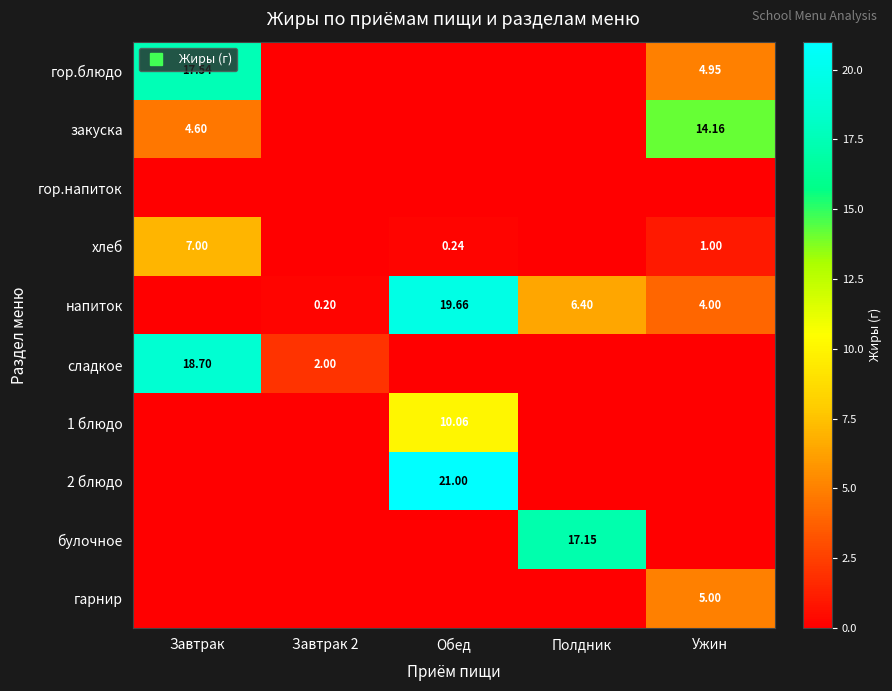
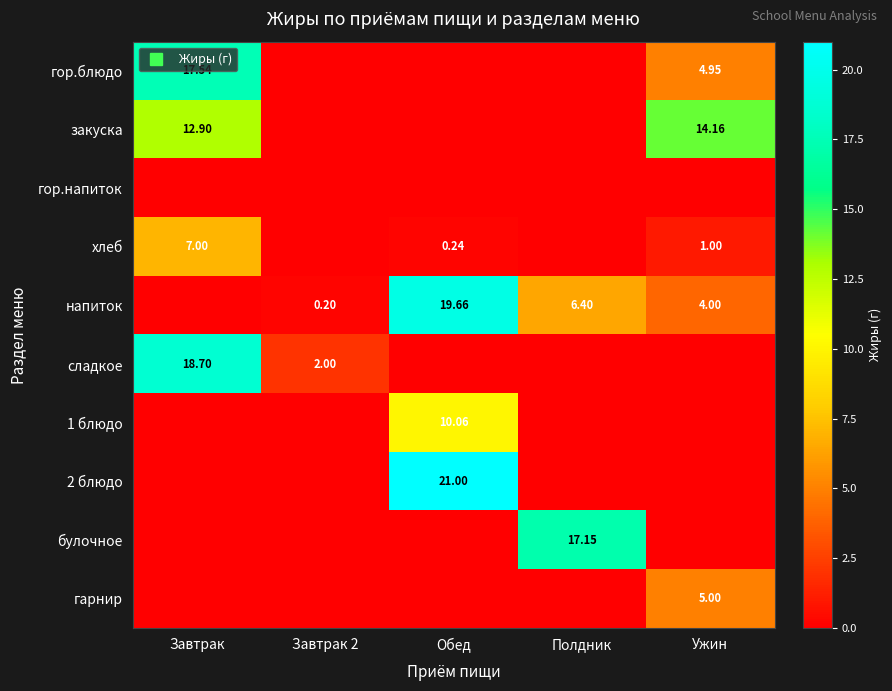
  {
    "гор.блюдо": {
      "Ужин": 4.95
    },
    "закуска": {
-     "Завтрак": 4.60,
+     "Завтрак": 12.90,
      "Ужин": 14.16
    },
    "хлеб": {
      "Завтрак": 7.00,
      "Обед": 0.24,
      "Ужин": 1.00
    },
    "напиток": {
      "Завтрак 2": 0.20,
      "Обед": 19.66,
      "Полдник": 6.40,
      "Ужин": 4.00
    },
    "сладкое": {
      "Завтрак": 18.70,
      "Завтрак 2": 2.00
    },
    "1 блюдо": {
      "Обед": 10.06
    },
    "2 блюдо": {
      "Обед": 21.00
    },
    "булочное": {
      "Полдник": 17.15
    },
    "гарнир": {
      "Ужин": 5.00
    }
  }
